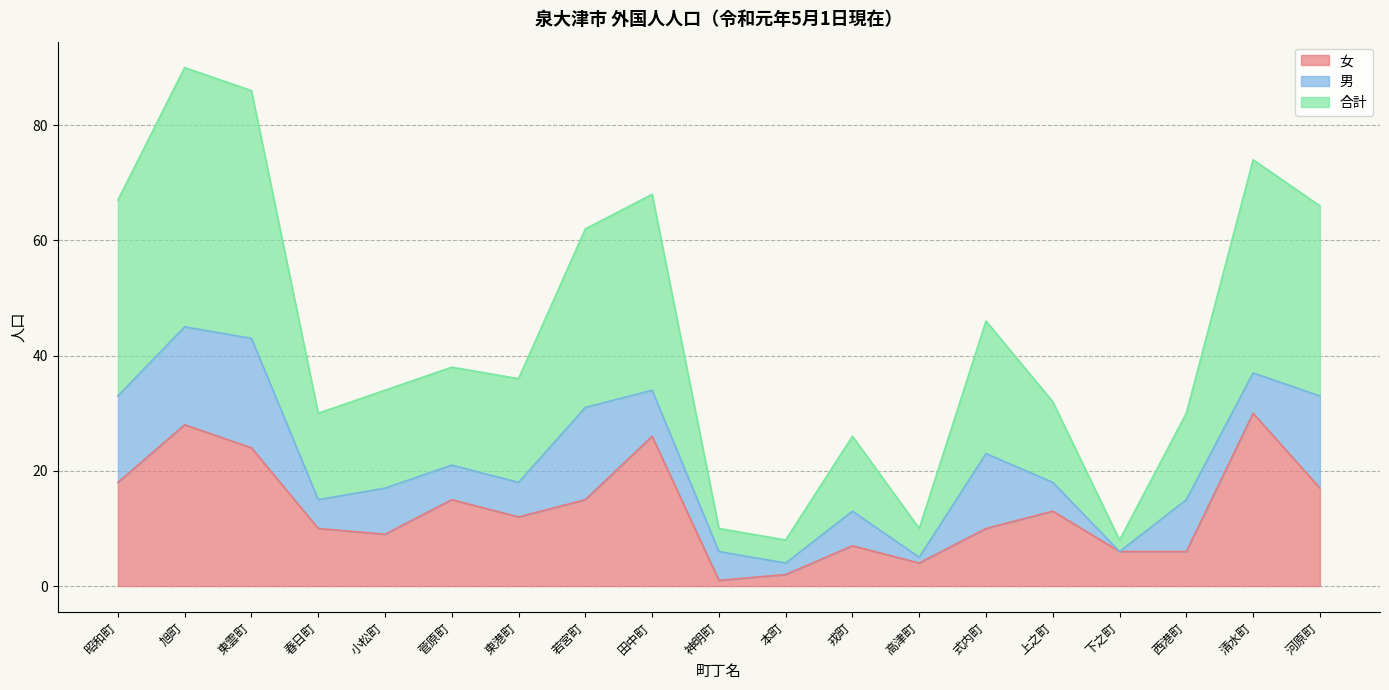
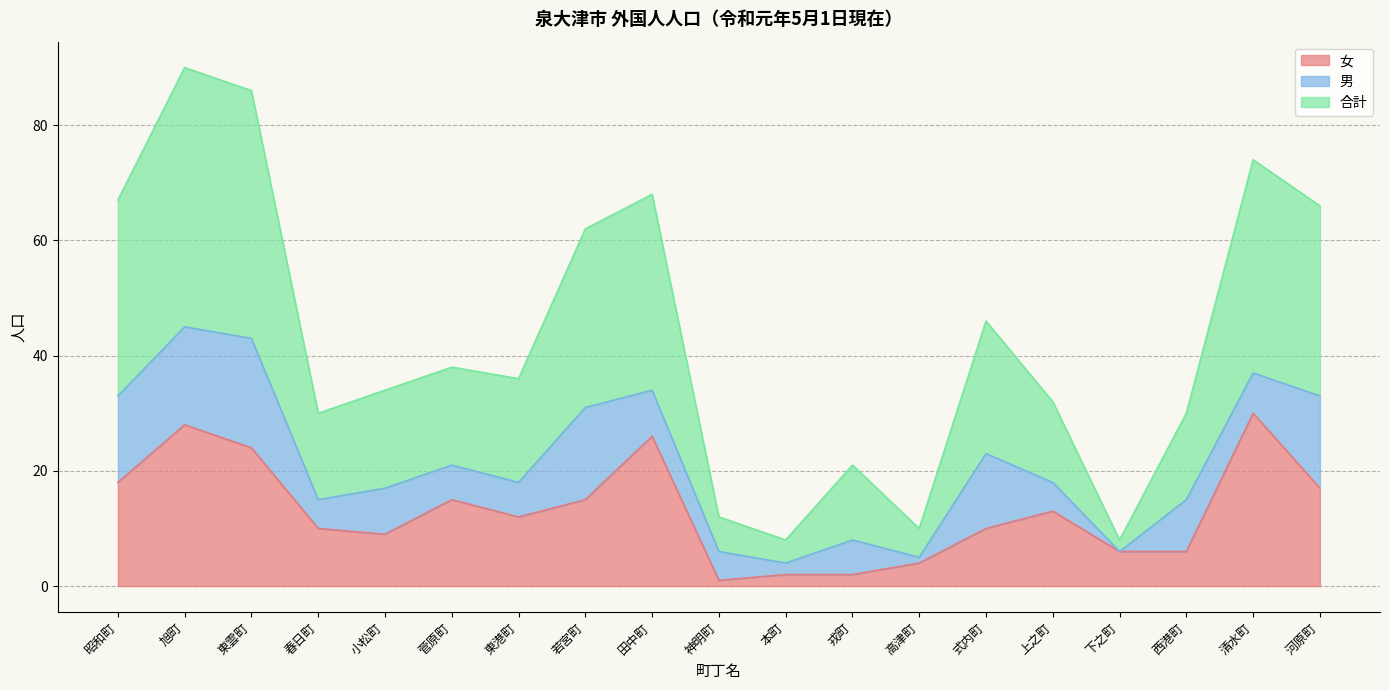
  {
    "女": {
      "昭和町": 18,
      "旭町": 28,
      "東雲町": 24,
      "春日町": 10,
      "小松町": 9,
      "菅原町": 15,
      "東港町": 12,
      "若宮町": 15,
      "田中町": 26,
      "神明町": 1,
      "本町": 2,
-     "戎町": 7,
+     "戎町": 2,
      "高津町": 4,
      "式内町": 10,
      "上之町": 13,
      "西港町": 6,
      "清水町": 30,
      "河原町": 17
    },
    "男": {
      "昭和町": 15,
      "旭町": 17,
      "東雲町": 19,
      "春日町": 5,
      "小松町": 8,
      "菅原町": 6,
      "東港町": 6,
      "若宮町": 16,
      "田中町": 8,
      "神明町": 5,
      "本町": 2,
      "戎町": 6,
      "高津町": 1,
      "式内町": 13,
      "上之町": 5,
      "西港町": 9,
      "清水町": 7,
      "河原町": 16
    },
    "合計": {
      "昭和町": 34,
      "旭町": 45,
      "東雲町": 43,
      "春日町": 15,
      "小松町": 17,
      "菅原町": 17,
      "東港町": 18,
      "若宮町": 31,
      "田中町": 34,
-     "神明町": 4,
+     "神明町": 6,
      "本町": 4,
      "戎町": 13,
      "高津町": 5,
      "式内町": 23,
      "上之町": 14,
      "下之町": 2,
      "西港町": 15,
      "清水町": 37,
      "河原町": 33
    }
  }
